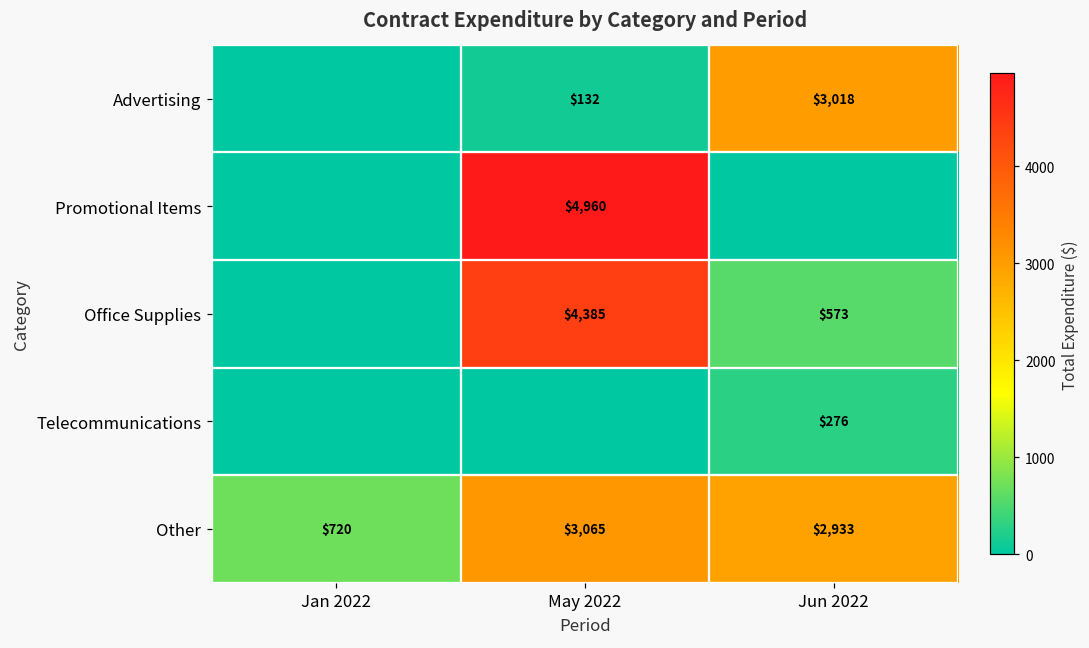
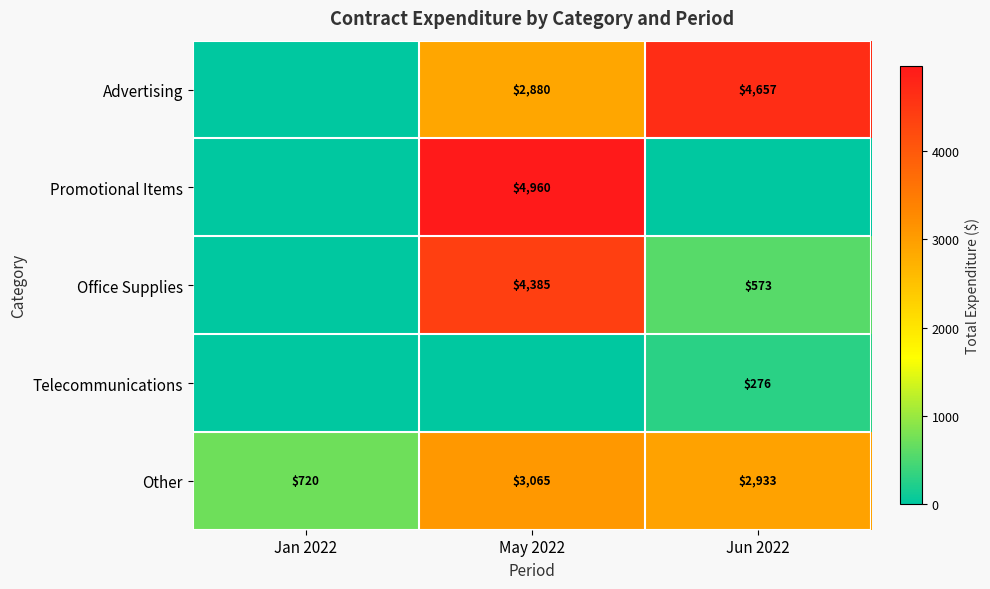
  {
    "Advertising": {
-     "May 2022": "$132",
-     "Jun 2022": "$3,018"
+     "May 2022": "$2,880",
+     "Jun 2022": "$4,657"
    },
    "Promotional Items": {
      "May 2022": "$4,960"
    },
    "Office Supplies": {
      "May 2022": "$4,385",
      "Jun 2022": "$573"
    },
    "Telecommunications": {
      "Jun 2022": "$276"
    },
    "Other": {
      "Jan 2022": "$720",
      "May 2022": "$3,065",
      "Jun 2022": "$2,933"
    }
  }
